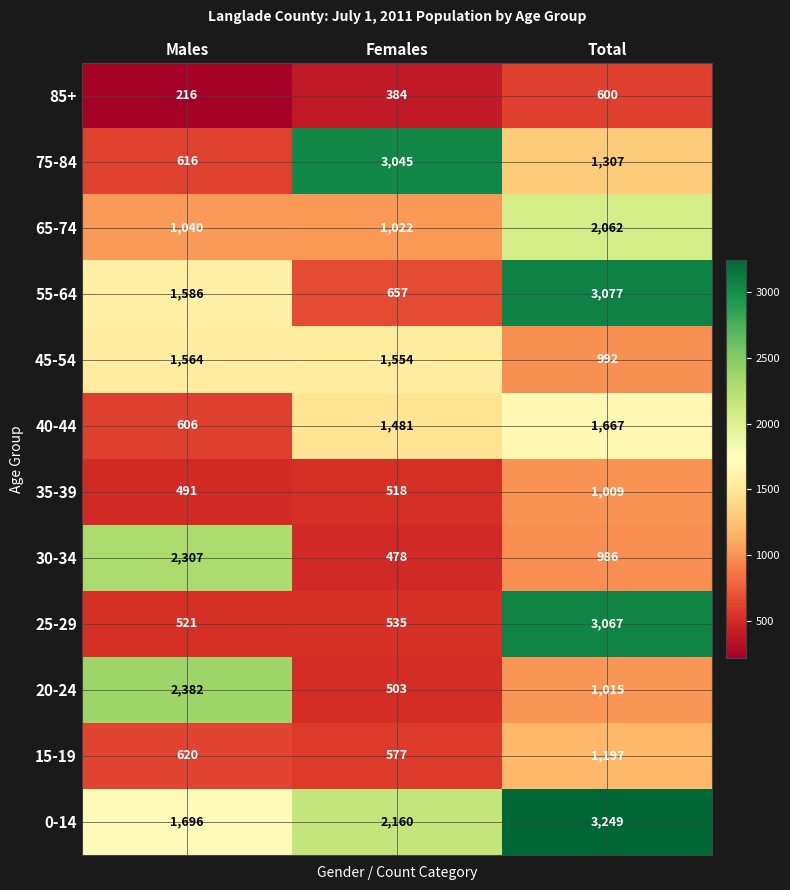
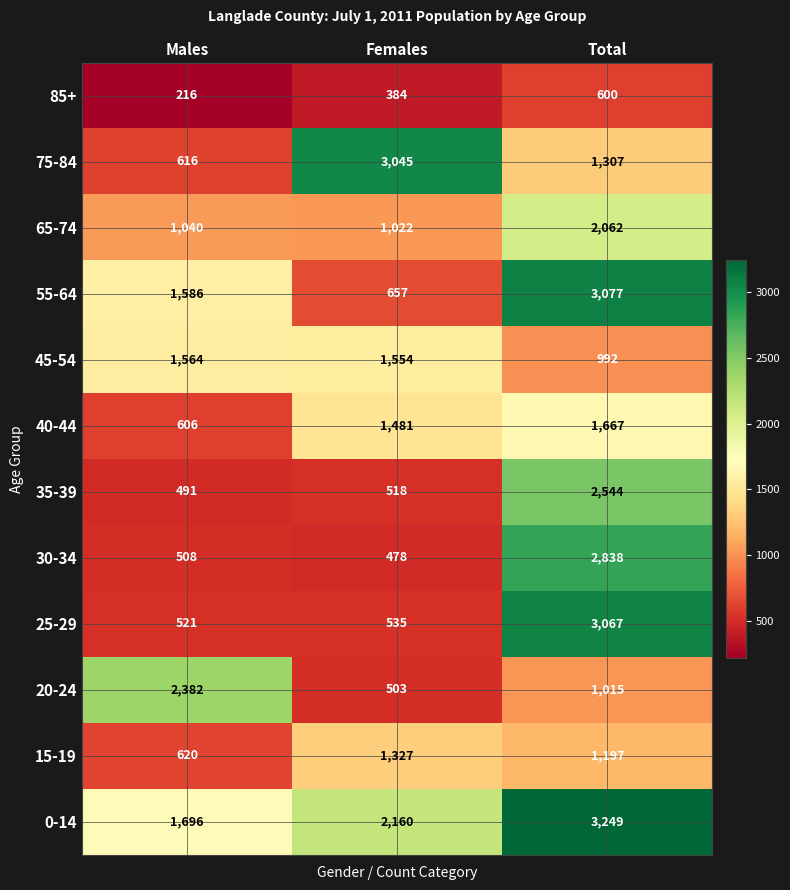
  {
    "85+": {
      "Males": "216",
      "Females": "384",
      "Total": "600"
    },
    "75-84": {
      "Males": "616",
      "Females": "3,045",
      "Total": "1,307"
    },
    "65-74": {
      "Males": "1,040",
      "Females": "1,022",
      "Total": "2,062"
    },
    "55-64": {
      "Males": "1,586",
      "Females": "657",
      "Total": "3,077"
    },
    "45-54": {
      "Males": "1,564",
      "Females": "1,554",
      "Total": "992"
    },
    "40-44": {
      "Males": "606",
      "Females": "1,481",
      "Total": "1,667"
    },
    "35-39": {
      "Males": "491",
      "Females": "518",
-     "Total": "1,009"
+     "Total": "2,544"
    },
    "30-34": {
-     "Males": "2,307",
+     "Males": "508",
      "Females": "478",
-     "Total": "986"
+     "Total": "2,838"
    },
    "25-29": {
      "Males": "521",
      "Females": "535",
      "Total": "3,067"
    },
    "20-24": {
      "Males": "2,382",
      "Females": "503",
      "Total": "1,015"
    },
    "15-19": {
      "Males": "620",
-     "Females": "577",
+     "Females": "1,327",
      "Total": "1,197"
    },
    "0-14": {
      "Males": "1,696",
      "Females": "2,160",
      "Total": "3,249"
    }
  }
